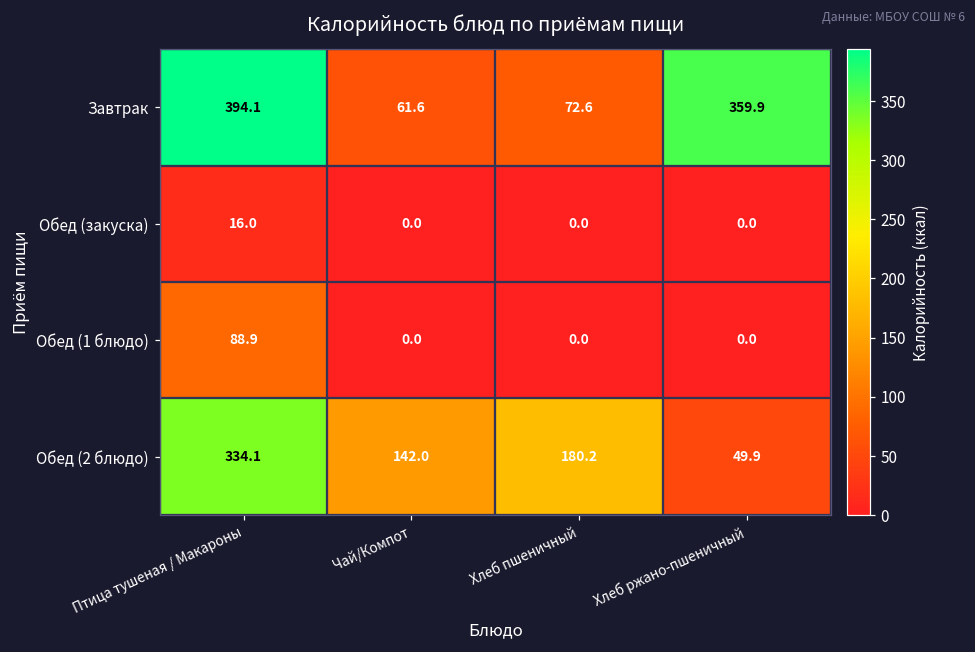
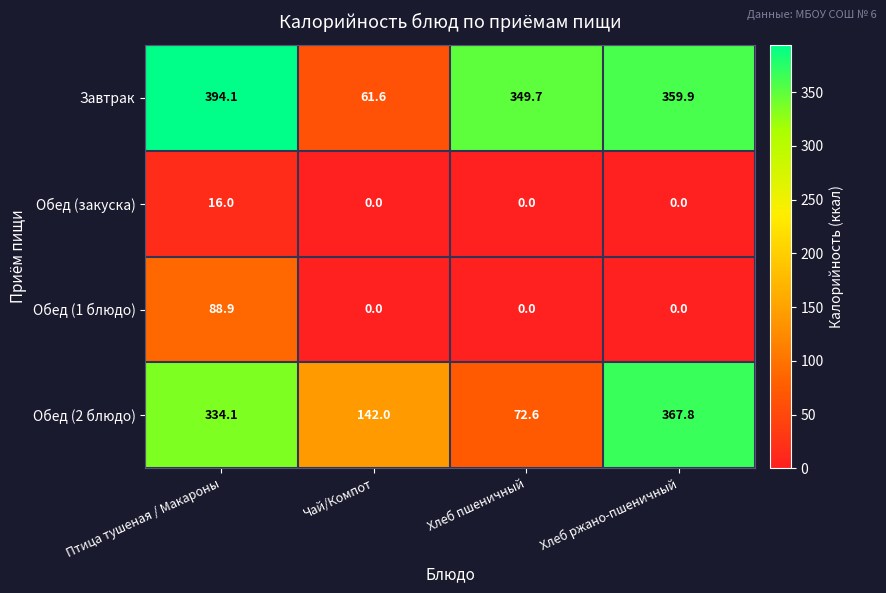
  {
    "Завтрак": {
      "Птица тушеная / Макароны": 394.1,
      "Чай/Компот": 61.6,
-     "Хлеб пшеничный": 72.6,
+     "Хлеб пшеничный": 349.7,
      "Хлеб ржано-пшеничный": 359.9
    },
    "Обед (закуска)": {
      "Птица тушеная / Макароны": 16.0,
      "Чай/Компот": 0.0,
      "Хлеб пшеничный": 0.0,
      "Хлеб ржано-пшеничный": 0.0
    },
    "Обед (1 блюдо)": {
      "Птица тушеная / Макароны": 88.9,
      "Чай/Компот": 0.0,
      "Хлеб пшеничный": 0.0,
      "Хлеб ржано-пшеничный": 0.0
    },
    "Обед (2 блюдо)": {
      "Птица тушеная / Макароны": 334.1,
      "Чай/Компот": 142.0,
-     "Хлеб пшеничный": 180.2,
-     "Хлеб ржано-пшеничный": 49.9
+     "Хлеб пшеничный": 72.6,
+     "Хлеб ржано-пшеничный": 367.8
    }
  }
